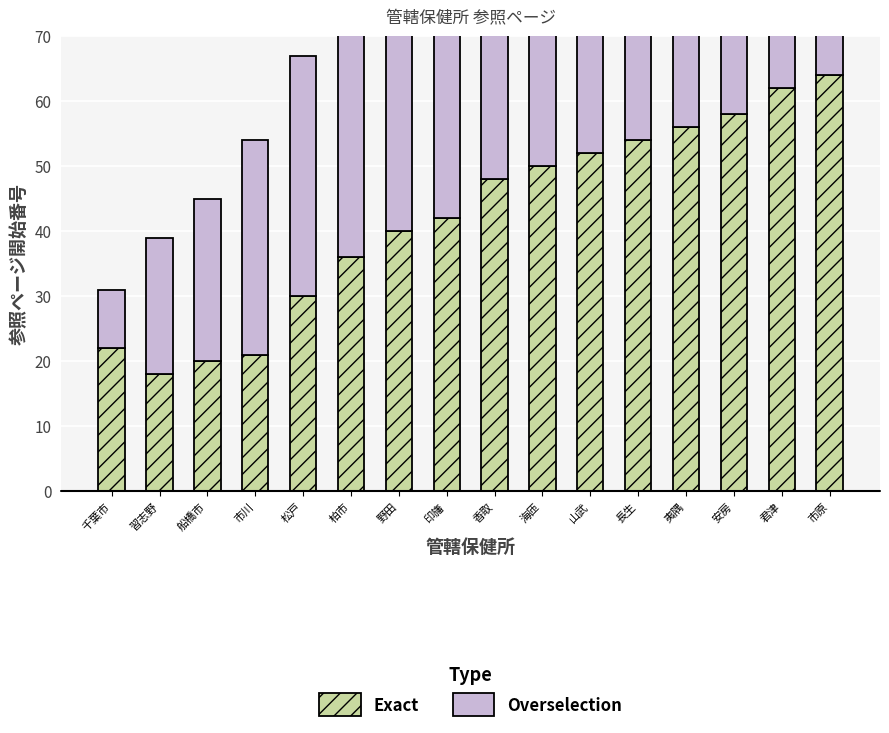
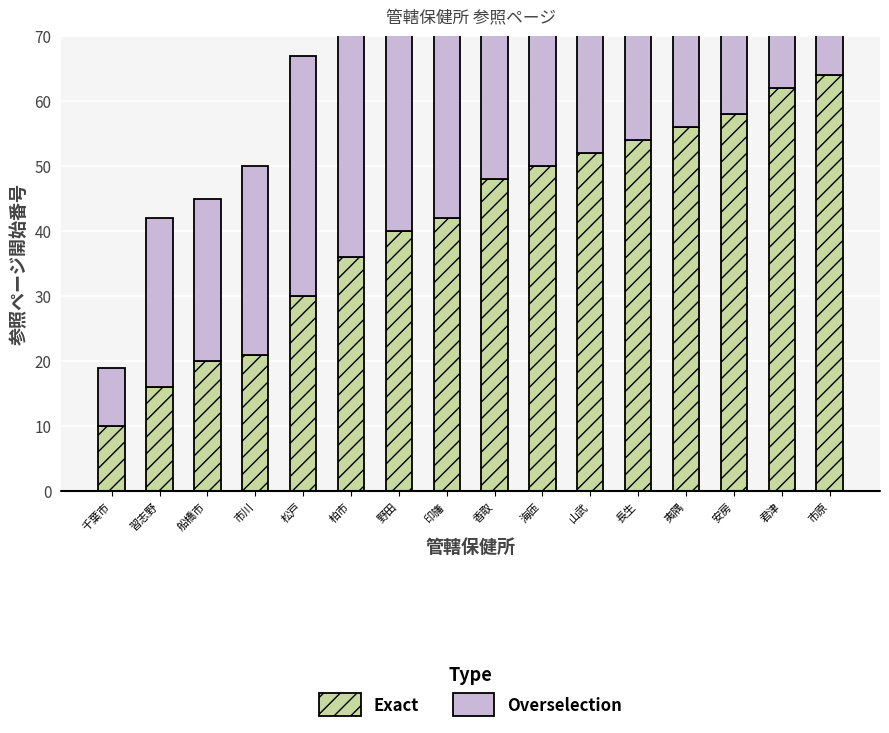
  {
    "Exact": {
-     "千葉市": 22,
-     "習志野": 18,
+     "千葉市": 10,
+     "習志野": 16,
      "船橋市": 20,
      "市川": 21,
      "松戸": 30,
      "柏市": 36,
      "野田": 40,
      "印旛": 42,
      "香取": 48,
      "海匝": 50,
      "山武": 52,
      "長生": 54,
      "夷隅": 56,
      "安房": 58,
      "君津": 62,
      "市原": 64
    },
    "Overselection": {
      "千葉市": 9,
-     "習志野": 21,
+     "習志野": 26,
      "船橋市": 25,
-     "市川": 33,
+     "市川": 29,
      "松戸": 37
    }
  }
